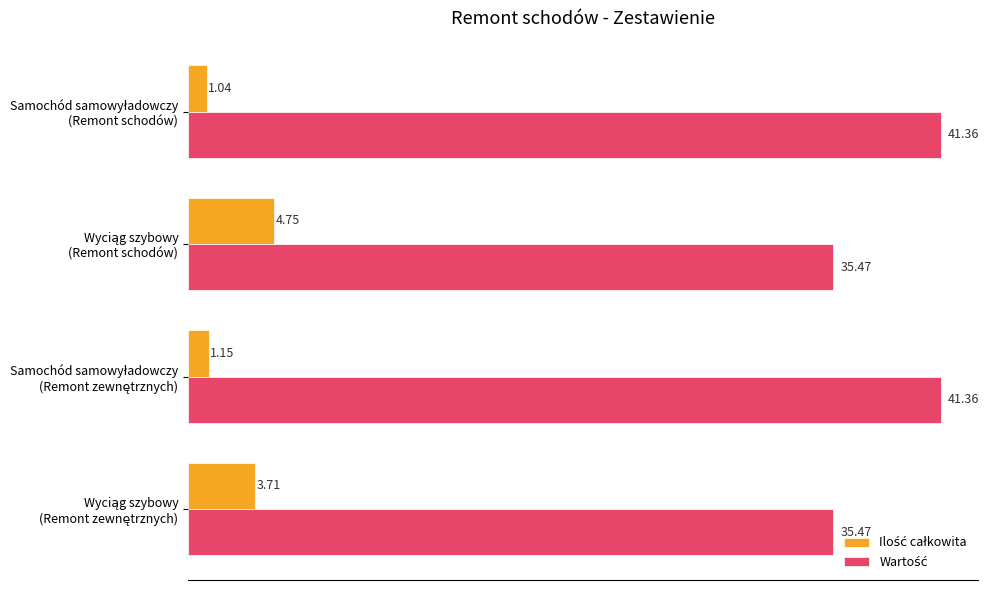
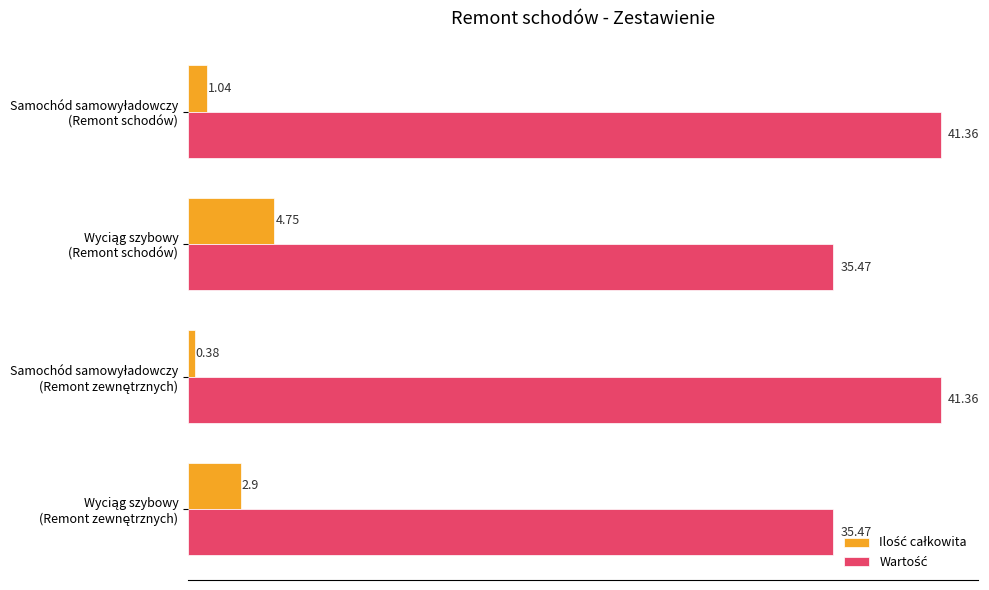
  {
    "Ilość całkowita": {
      "Samochód samowyładowczy (Remont schodów)": 1.04,
      "Wyciąg szybowy (Remont schodów)": 4.75,
-     "Samochód samowyładowczy (Remont zewnętrznych)": 1.15,
-     "Wyciąg szybowy (Remont zewnętrznych)": 3.71
+     "Samochód samowyładowczy (Remont zewnętrznych)": 0.38,
+     "Wyciąg szybowy (Remont zewnętrznych)": 2.9
    },
    "Wartość": {
      "Samochód samowyładowczy (Remont schodów)": 41.36,
      "Wyciąg szybowy (Remont schodów)": 35.47,
      "Samochód samowyładowczy (Remont zewnętrznych)": 41.36,
      "Wyciąg szybowy (Remont zewnętrznych)": 35.47
    }
  }
